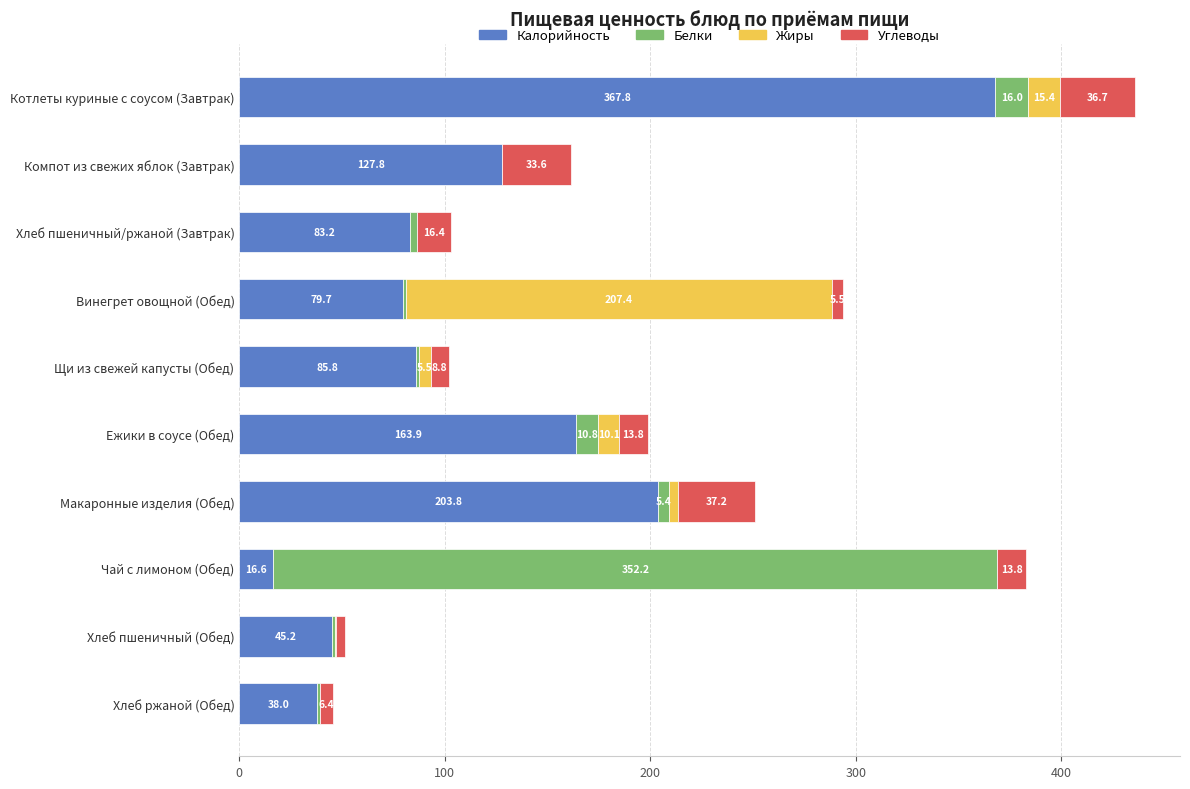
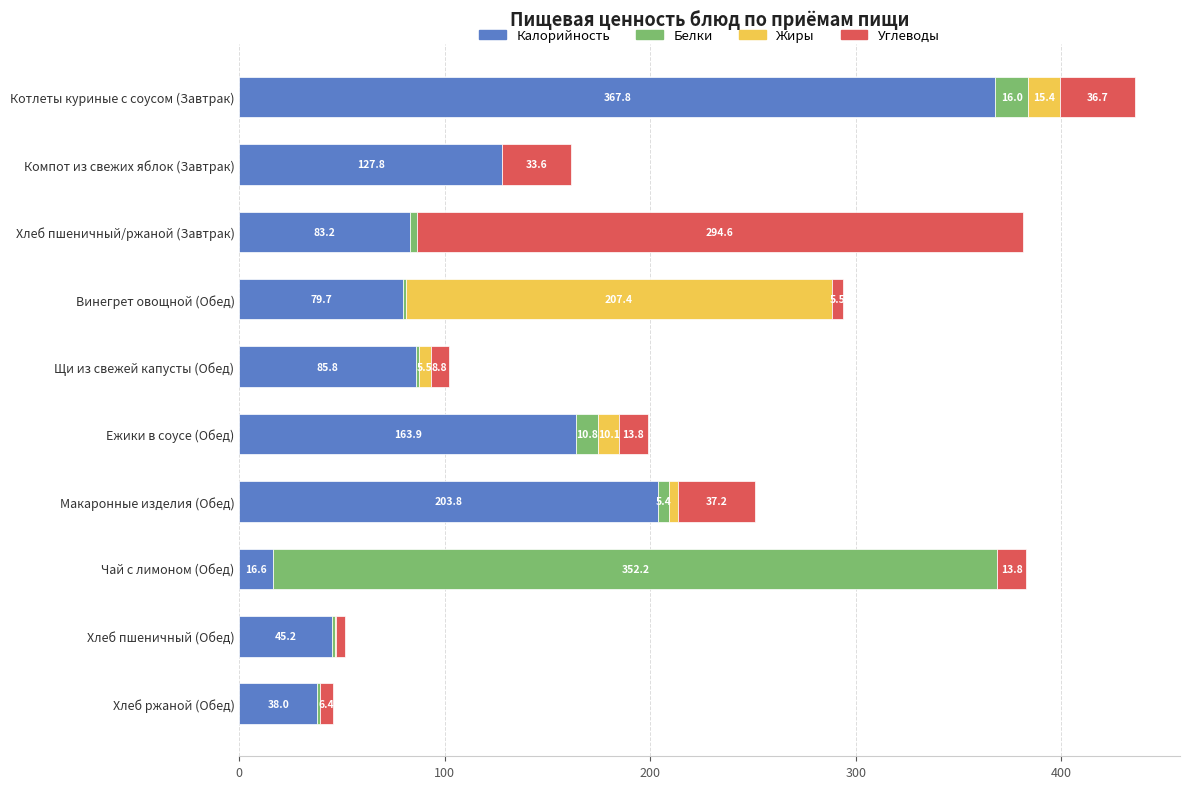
  {
    "Калорийность": {
      "Котлеты куриные с соусом (Завтрак)": 367.8,
      "Компот из свежих яблок (Завтрак)": 127.8,
      "Хлеб пшеничный/ржаной (Завтрак)": 83.2,
      "Винегрет овощной (Обед)": 79.7,
      "Щи из свежей капусты (Обед)": 85.8,
      "Ежики в соусе (Обед)": 163.9,
      "Макаронные изделия (Обед)": 203.8,
      "Чай с лимоном (Обед)": 16.6,
      "Хлеб пшеничный (Обед)": 45.2,
      "Хлеб ржаной (Обед)": 38.0
    },
    "Белки": {
      "Котлеты куриные с соусом (Завтрак)": 16.0,
      "Ежики в соусе (Обед)": 10.8,
      "Макаронные изделия (Обед)": 5.4,
      "Чай с лимоном (Обед)": 352.2
    },
    "Жиры": {
      "Котлеты куриные с соусом (Завтрак)": 15.4,
      "Винегрет овощной (Обед)": 207.4,
      "Щи из свежей капусты (Обед)": 5.5,
      "Ежики в соусе (Обед)": 10.1
    },
    "Углеводы": {
      "Котлеты куриные с соусом (Завтрак)": 36.7,
      "Компот из свежих яблок (Завтрак)": 33.6,
-     "Хлеб пшеничный/ржаной (Завтрак)": 16.4,
+     "Хлеб пшеничный/ржаной (Завтрак)": 294.6,
      "Винегрет овощной (Обед)": 5.5,
      "Щи из свежей капусты (Обед)": 8.8,
      "Ежики в соусе (Обед)": 13.8,
      "Макаронные изделия (Обед)": 37.2,
      "Чай с лимоном (Обед)": 13.8,
      "Хлеб ржаной (Обед)": 6.4
    }
  }
